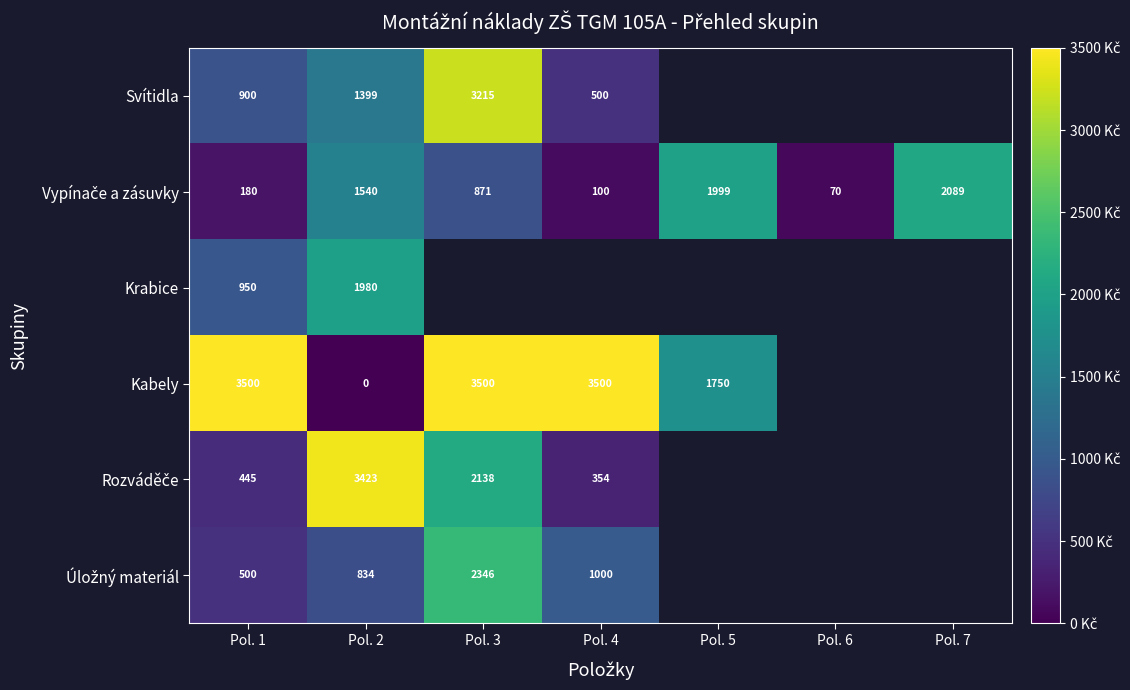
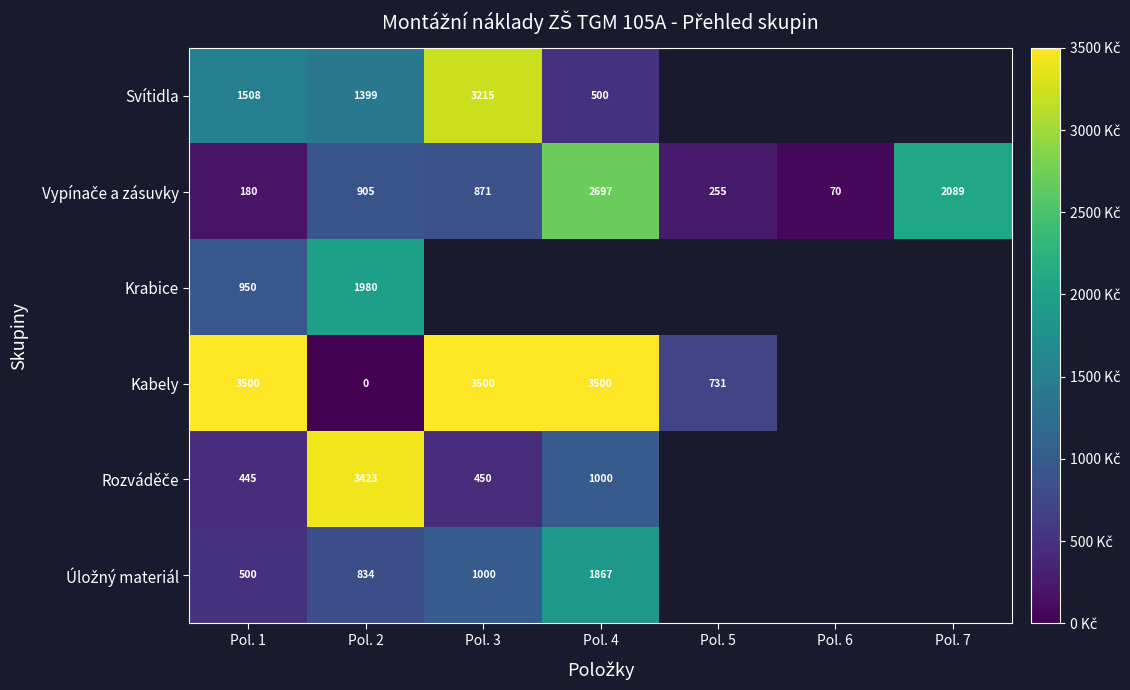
  {
    "Svítidla": {
-     "Pol. 1": 900,
+     "Pol. 1": 1508,
      "Pol. 2": 1399,
      "Pol. 3": 3215,
      "Pol. 4": 500
    },
    "Vypínače a zásuvky": {
      "Pol. 1": 180,
-     "Pol. 2": 1540,
+     "Pol. 2": 905,
      "Pol. 3": 871,
-     "Pol. 4": 100,
-     "Pol. 5": 1999,
+     "Pol. 4": 2697,
+     "Pol. 5": 255,
      "Pol. 6": 70,
      "Pol. 7": 2089
    },
    "Krabice": {
      "Pol. 1": 950,
      "Pol. 2": 1980
    },
    "Kabely": {
      "Pol. 1": 3500,
      "Pol. 2": 0,
      "Pol. 3": 3500,
      "Pol. 4": 3500,
-     "Pol. 5": 1750
+     "Pol. 5": 731
    },
    "Rozváděče": {
      "Pol. 1": 445,
      "Pol. 2": 3423,
-     "Pol. 3": 2138,
-     "Pol. 4": 354
+     "Pol. 3": 450,
+     "Pol. 4": 1000
    },
    "Úložný materiál": {
      "Pol. 1": 500,
      "Pol. 2": 834,
-     "Pol. 3": 2346,
-     "Pol. 4": 1000
+     "Pol. 3": 1000,
+     "Pol. 4": 1867
    }
  }
